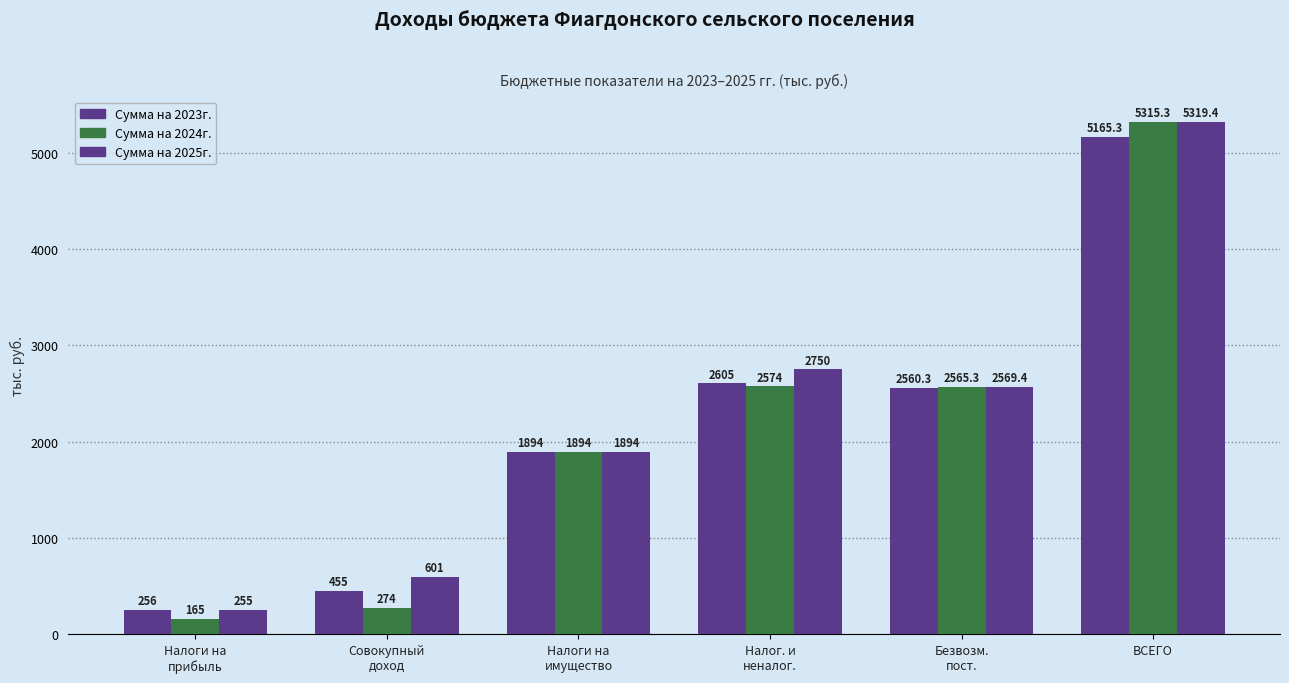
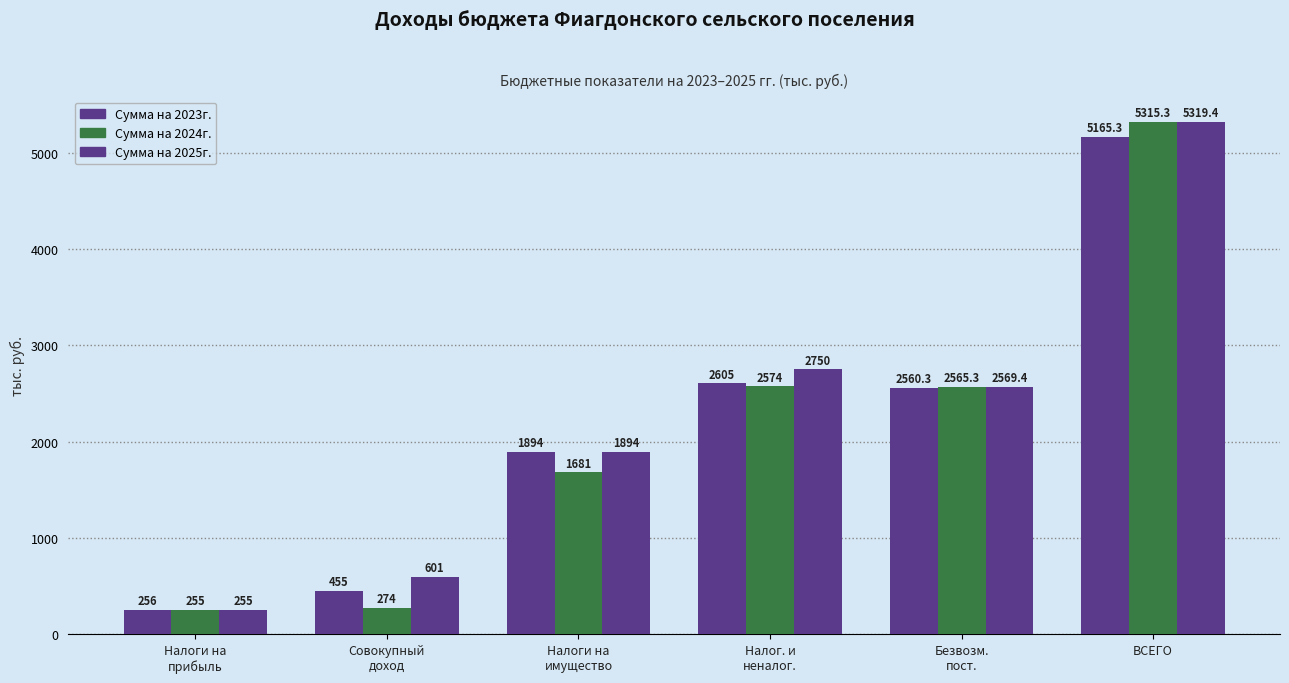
  {
    "Сумма на 2024г.": {
-     "Налоги на прибыль": 165,
+     "Налоги на прибыль": 255,
      "Совокупный доход": 274,
-     "Налоги на имущество": 1894,
+     "Налоги на имущество": 1681,
      "Налог. и неналог.": 2574,
      "Безвозм. пост.": 2565.3,
      "ВСЕГО": 5315.3
    }
  }
